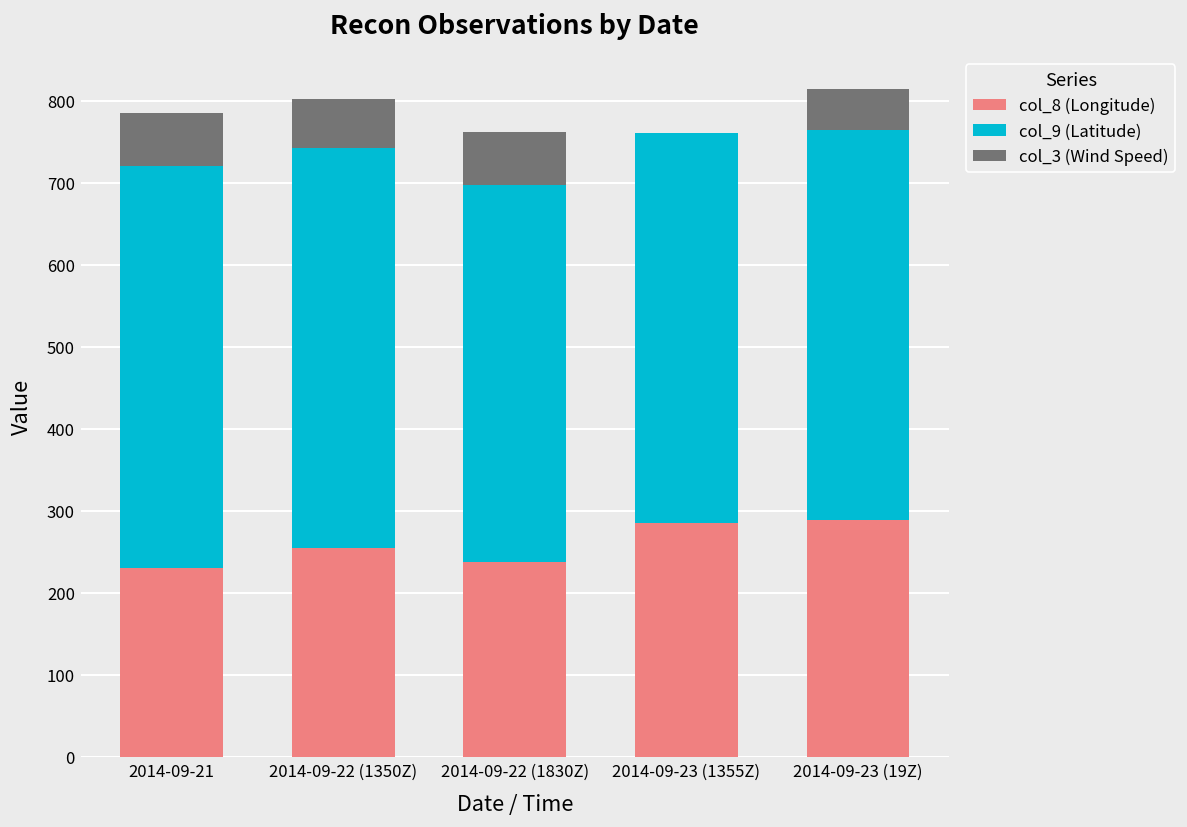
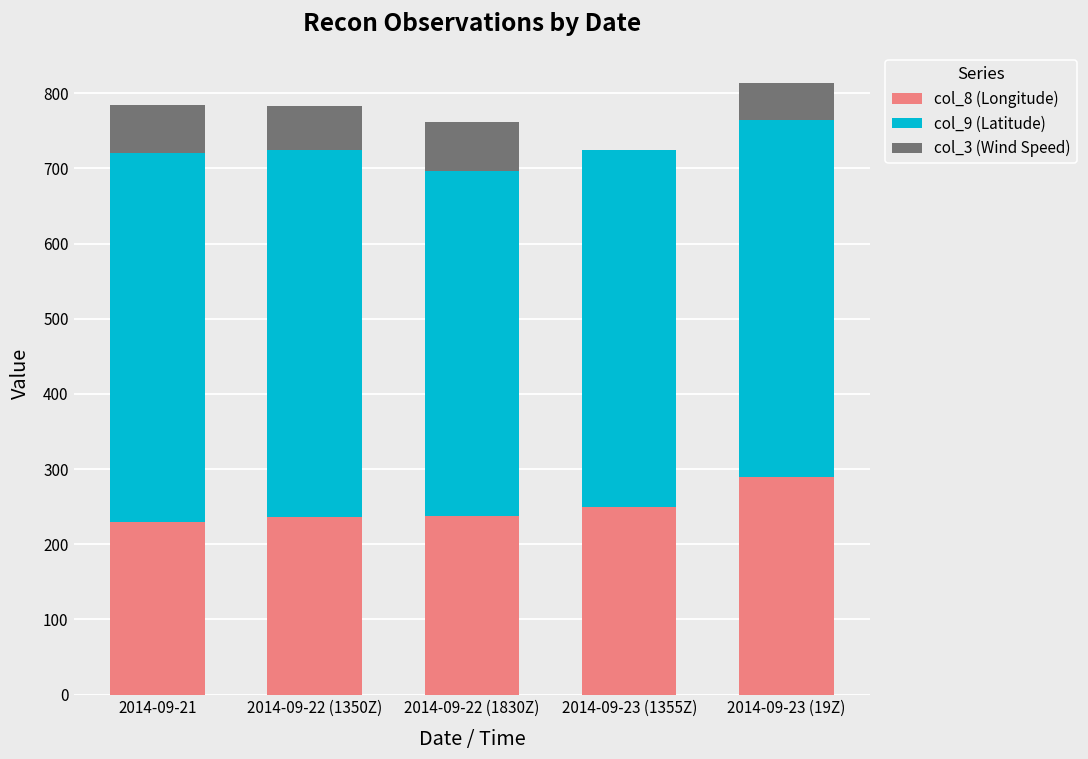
  {
    "col_8 (Longitude)": {
      "2014-09-21": 230,
-     "2014-09-22 (1350Z)": 260,
+     "2014-09-22 (1350Z)": 240,
      "2014-09-22 (1830Z)": 240,
-     "2014-09-23 (1355Z)": 290,
+     "2014-09-23 (1355Z)": 250,
      "2014-09-23 (19Z)": 290
    },
    "col_9 (Latitude)": {
      "2014-09-21": 490,
      "2014-09-22 (1350Z)": 490,
      "2014-09-22 (1830Z)": 460,
      "2014-09-23 (1355Z)": 480,
      "2014-09-23 (19Z)": 480
    },
    "col_3 (Wind Speed)": {
      "2014-09-21": 70,
      "2014-09-22 (1350Z)": 60,
      "2014-09-22 (1830Z)": 70,
      "2014-09-23 (1355Z)": 0,
      "2014-09-23 (19Z)": 50
    }
  }
